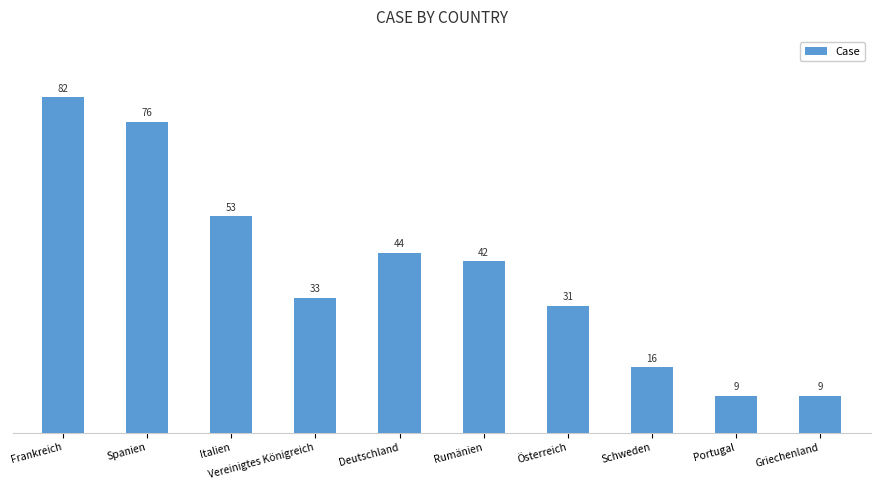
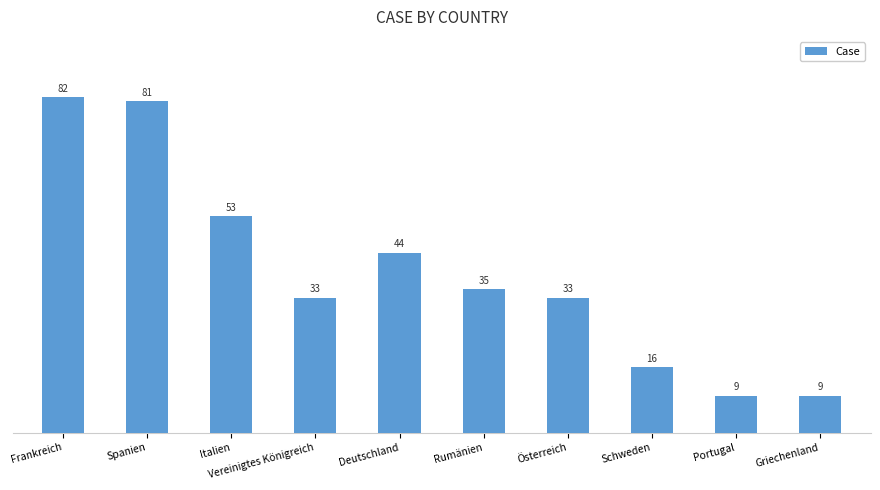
  {
    "Frankreich": 82,
-   "Spanien": 76,
+   "Spanien": 81,
    "Italien": 53,
    "Vereinigtes Königreich": 33,
    "Deutschland": 44,
-   "Rumänien": 42,
-   "Österreich": 31,
+   "Rumänien": 35,
+   "Österreich": 33,
    "Schweden": 16,
    "Portugal": 9,
    "Griechenland": 9
  }
